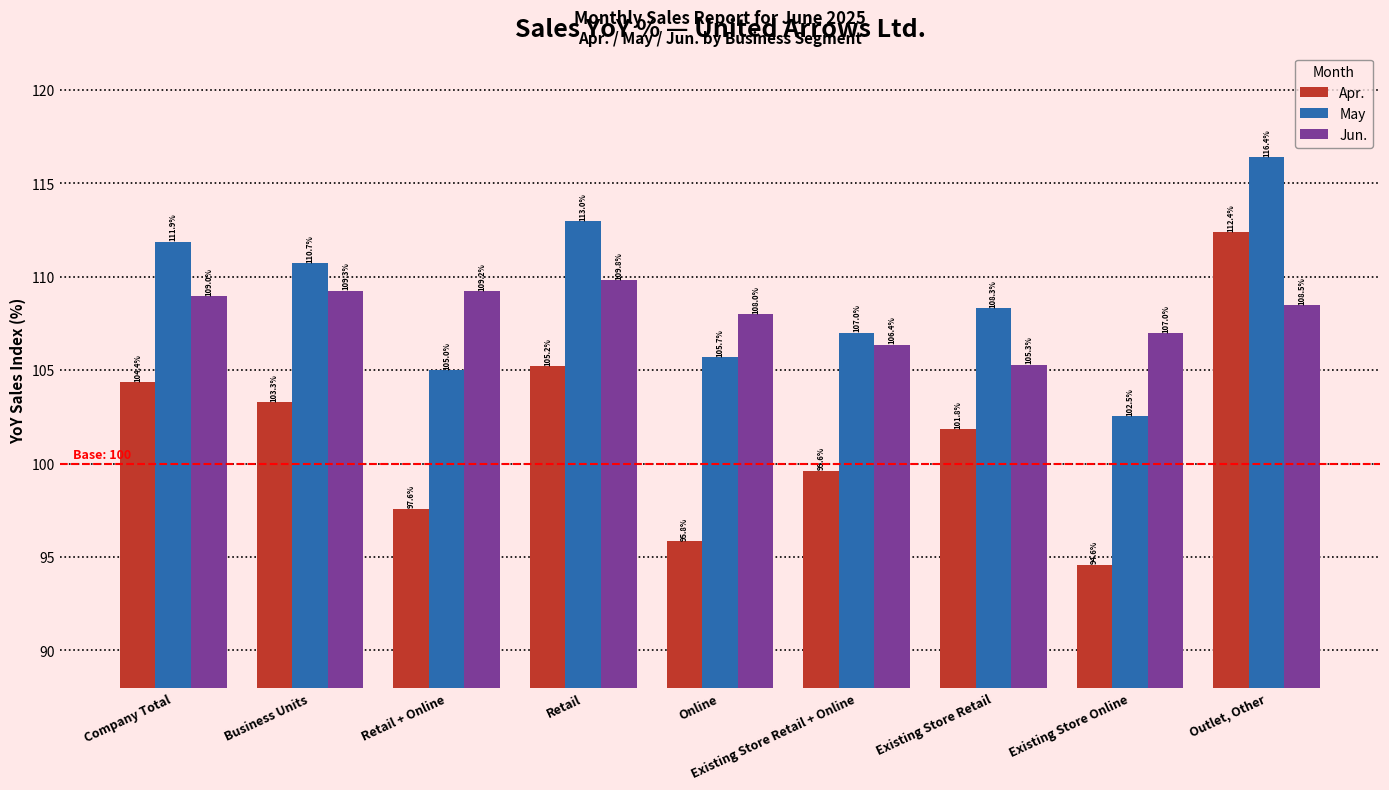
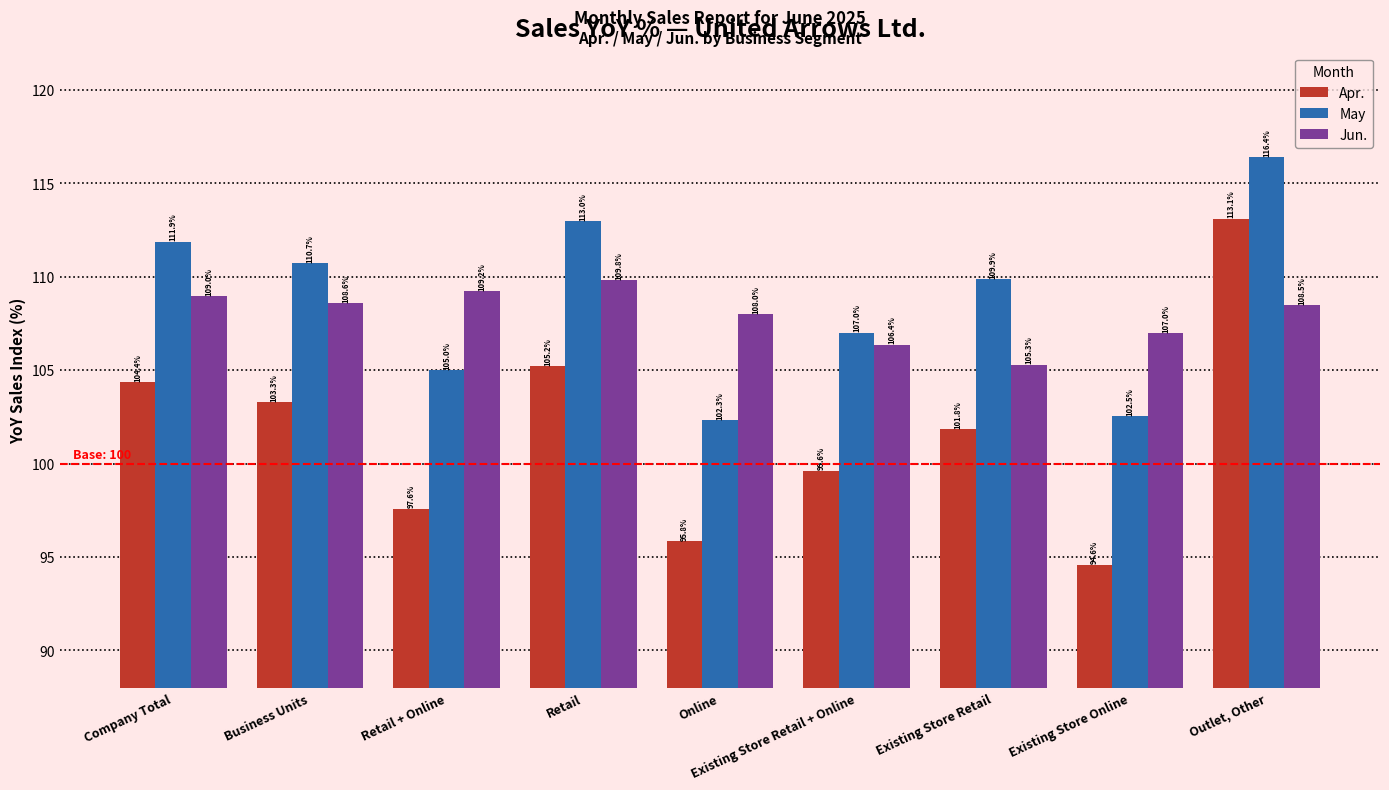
  {
    "Apr.": {
      "Company Total": "104.4%",
      "Business Units": "103.3%",
      "Retail + Online": "97.6%",
      "Retail": "105.2%",
      "Online": "95.8%",
      "Existing Store Retail + Online": "99.6%",
      "Existing Store Retail": "101.8%",
      "Existing Store Online": "94.6%",
-     "Outlet, Other": "112.4%"
+     "Outlet, Other": "113.1%"
    },
    "May": {
      "Company Total": "111.9%",
      "Business Units": "110.7%",
      "Retail + Online": "105.0%",
      "Retail": "113.0%",
-     "Online": "105.7%",
+     "Online": "102.3%",
      "Existing Store Retail + Online": "107.0%",
-     "Existing Store Retail": "108.3%",
+     "Existing Store Retail": "109.9%",
      "Existing Store Online": "102.5%",
      "Outlet, Other": "116.4%"
    },
    "Jun.": {
      "Company Total": "109.0%",
-     "Business Units": "109.3%",
+     "Business Units": "108.6%",
      "Retail + Online": "109.2%",
      "Retail": "109.8%",
      "Online": "108.0%",
      "Existing Store Retail + Online": "106.4%",
      "Existing Store Retail": "105.3%",
      "Existing Store Online": "107.0%",
      "Outlet, Other": "108.5%"
    }
  }
